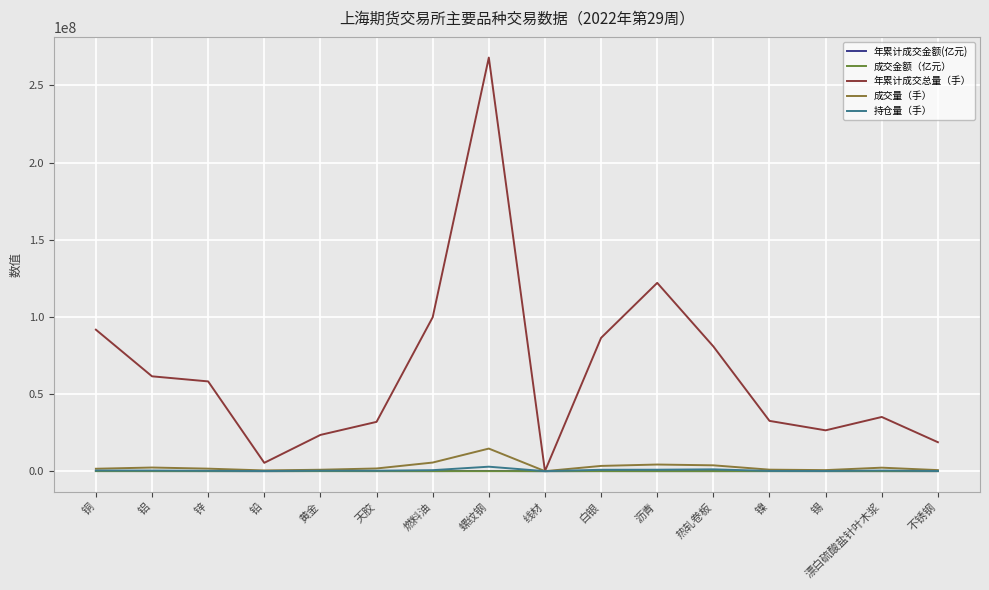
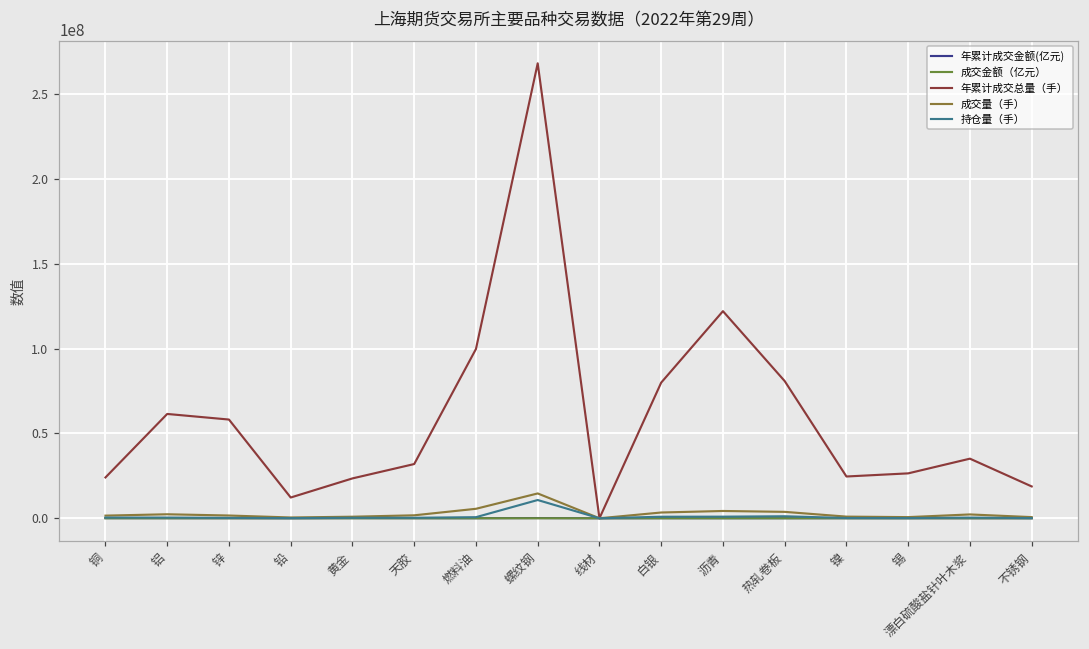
  {
    "年累计成交总量（手）": {
-     "铜": 92000000,
+     "铜": 24000000,
      "铝": 61000000,
      "锌": 58000000,
-     "铅": 5000000,
+     "铅": 12000000,
      "黄金": 23000000,
      "天胶": 32000000,
      "燃料油": 100000000,
      "螺纹钢": 268000000,
-     "白银": 86000000,
+     "白银": 80000000,
      "沥青": 122000000,
      "热轧卷板": 81000000,
-     "镍": 33000000,
+     "镍": 25000000,
      "锡": 26000000,
      "漂白硫酸盐针叶木浆": 35000000,
      "不锈钢": 19000000
    },
    "持仓量（手）": {
-     "螺纹钢": 3000000
+     "螺纹钢": 11000000
    }
  }
